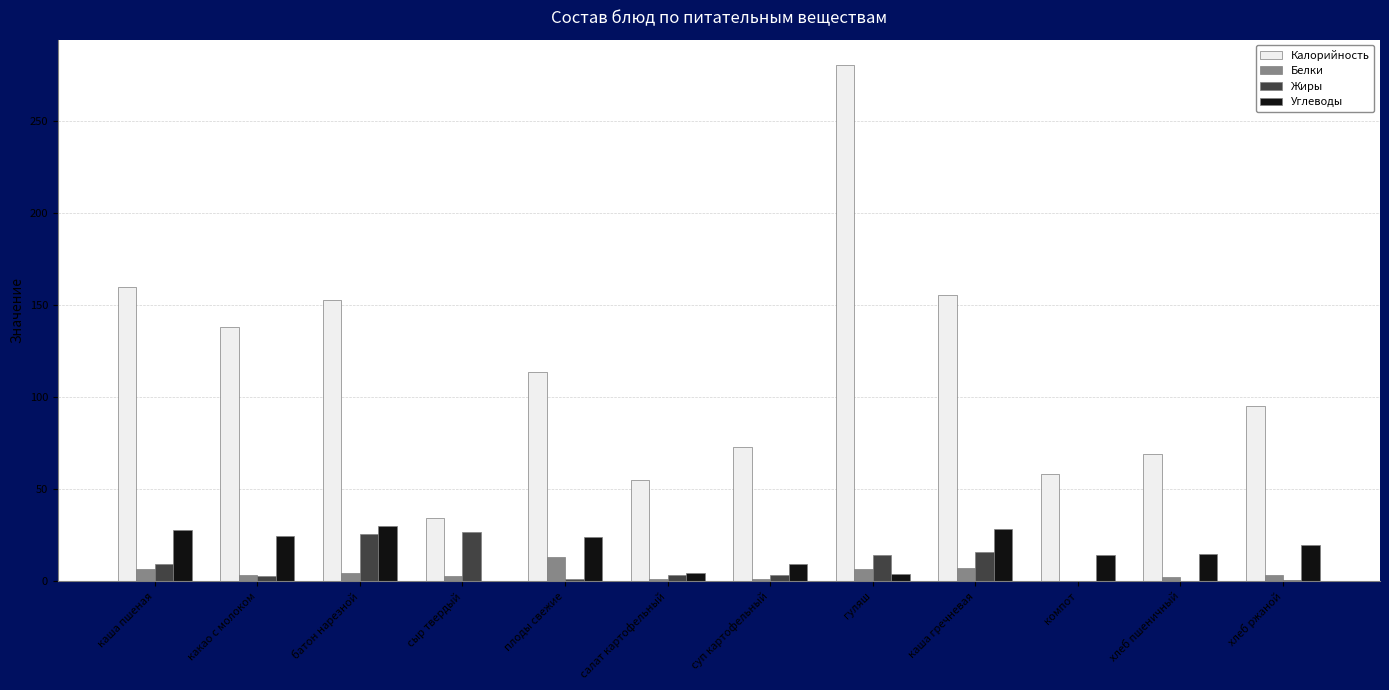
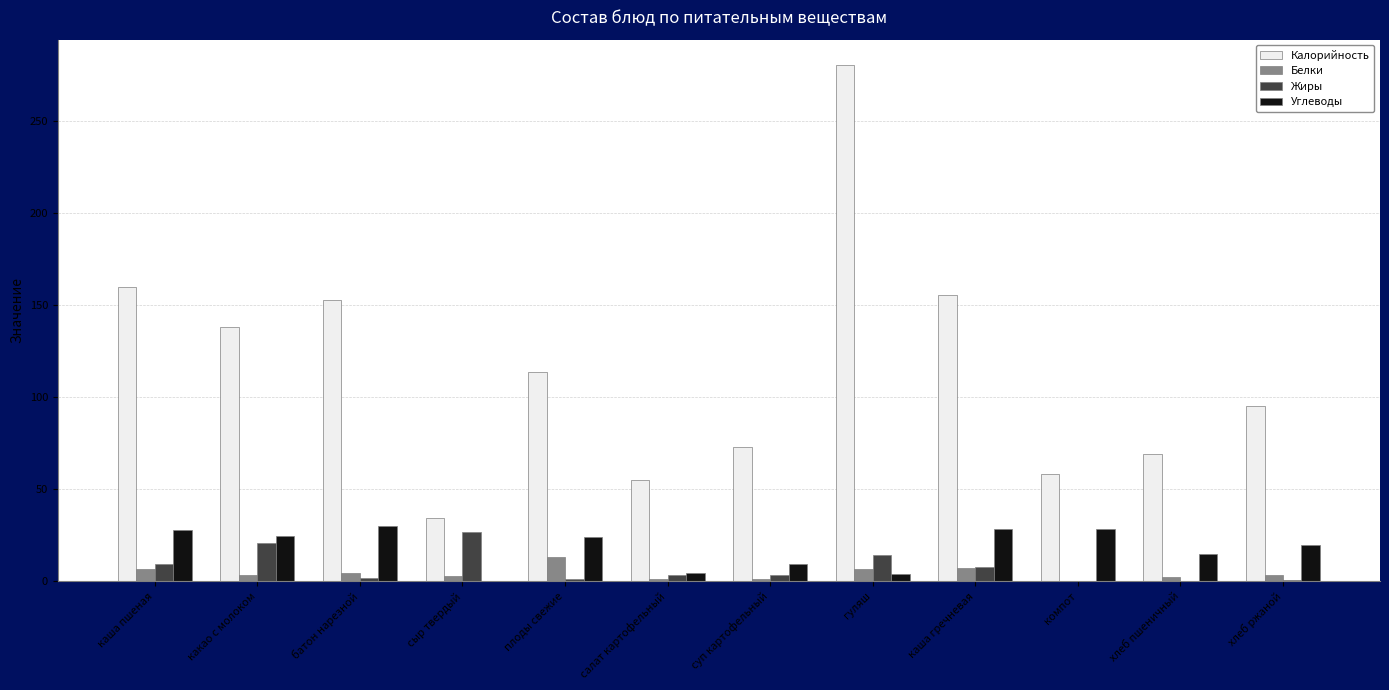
  {
    "Калорийность": {
      "каша пшеная": 160,
      "какао с молоком": 138,
      "батон нарезной": 153,
      "сыр твердый": 34,
      "плоды свежие": 114,
      "салат картофельный": 55,
      "суп картофельный": 73,
      "гуляш": 280,
      "каша гречневая": 156,
      "компот": 58,
      "хлеб пшеничный": 69,
      "хлеб ржаной": 95
    },
    "Белки": {
      "каша пшеная": 6,
      "какао с молоком": 4,
      "батон нарезной": 4,
      "сыр твердый": 3,
      "плоды свежие": 13,
      "гуляш": 7,
      "каша гречневая": 7,
      "компот": 0,
      "хлеб пшеничный": 2,
      "хлеб ржаной": 3
    },
    "Жиры": {
      "каша пшеная": 10,
-     "какао с молоком": 3,
-     "батон нарезной": 26,
+     "какао с молоком": 21,
+     "батон нарезной": 2,
      "сыр твердый": 27,
      "салат картофельный": 4,
      "суп картофельный": 3,
      "гуляш": 14,
-     "каша гречневая": 16,
+     "каша гречневая": 8,
      "компот": 0
    },
    "Углеводы": {
      "каша пшеная": 28,
      "какао с молоком": 24,
      "батон нарезной": 30,
      "сыр твердый": 0,
      "плоды свежие": 24,
      "салат картофельный": 5,
      "суп картофельный": 9,
      "гуляш": 4,
      "каша гречневая": 28,
-     "компот": 15,
+     "компот": 28,
      "хлеб пшеничный": 15,
      "хлеб ржаной": 20
    }
  }
